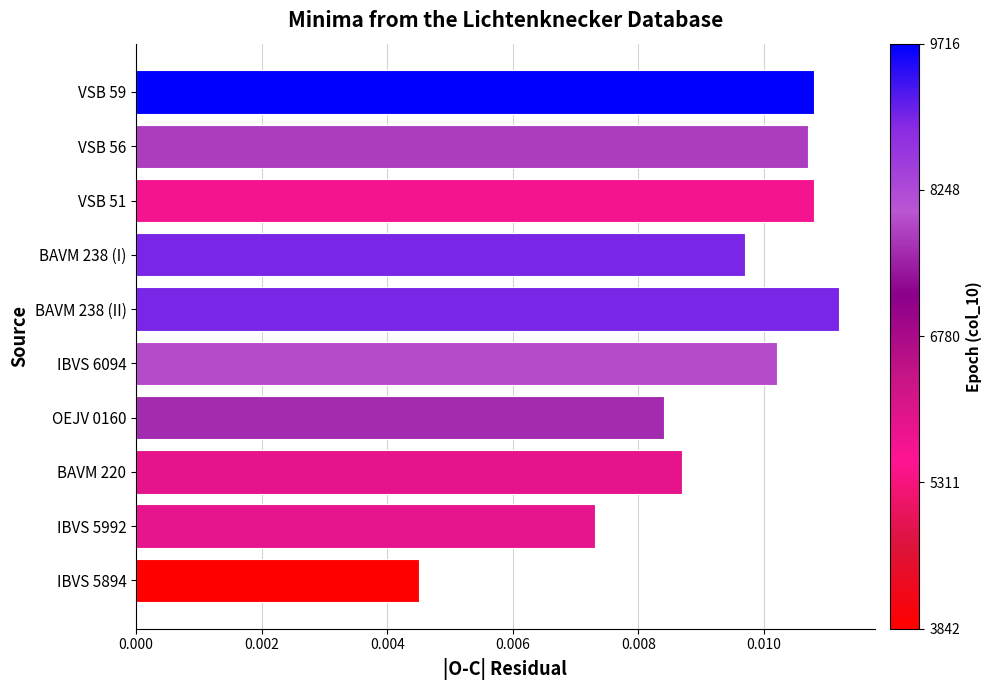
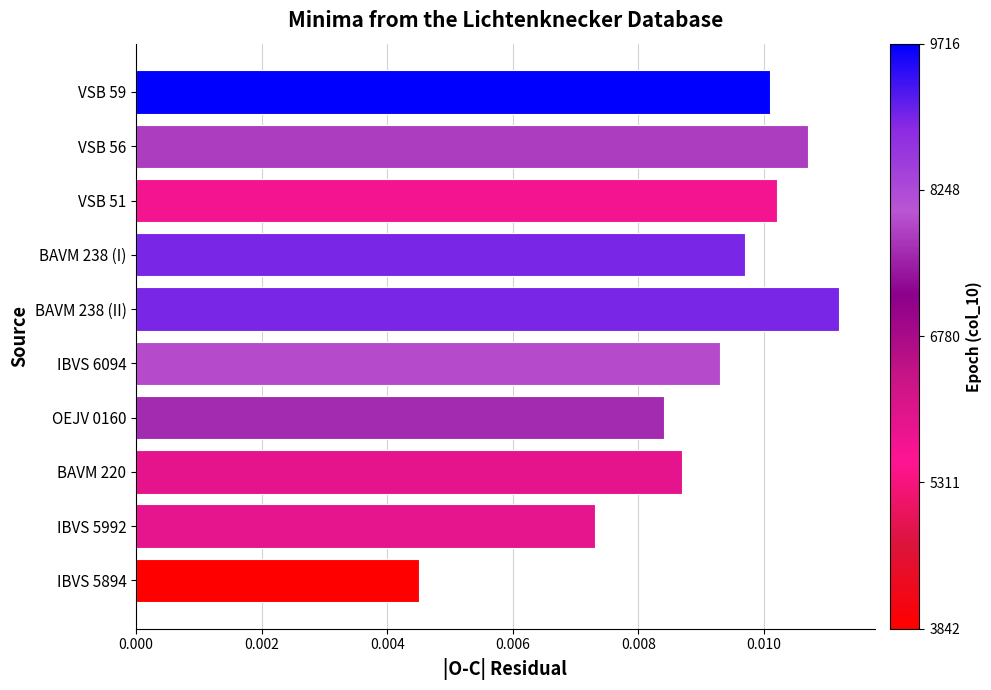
  {
-   "VSB 59": 0.0108,
+   "VSB 59": 0.0101,
    "VSB 56": 0.0107,
-   "VSB 51": 0.0108,
+   "VSB 51": 0.0102,
    "BAVM 238 (I)": 0.0097,
    "BAVM 238 (II)": 0.0112,
-   "IBVS 6094": 0.0102,
+   "IBVS 6094": 0.0093,
    "OEJV 0160": 0.0084,
    "BAVM 220": 0.0087,
    "IBVS 5992": 0.0073,
    "IBVS 5894": 0.0045
  }
